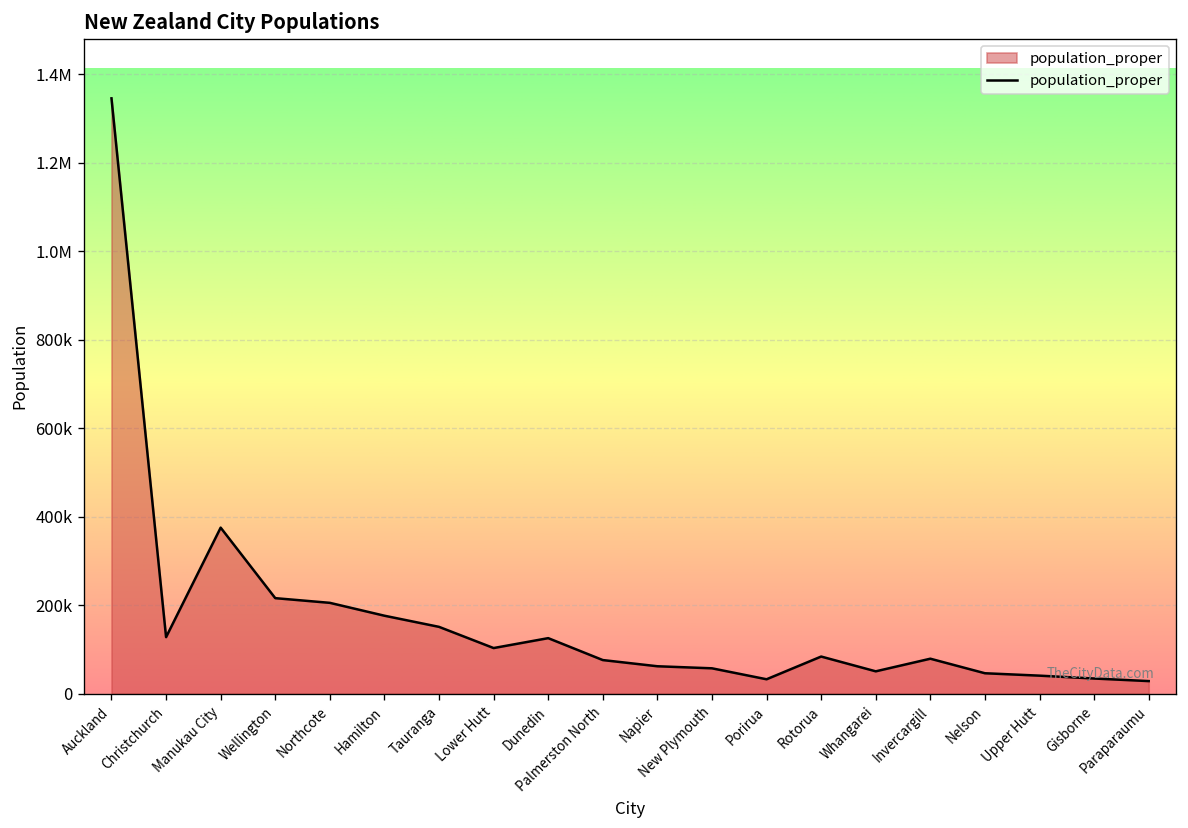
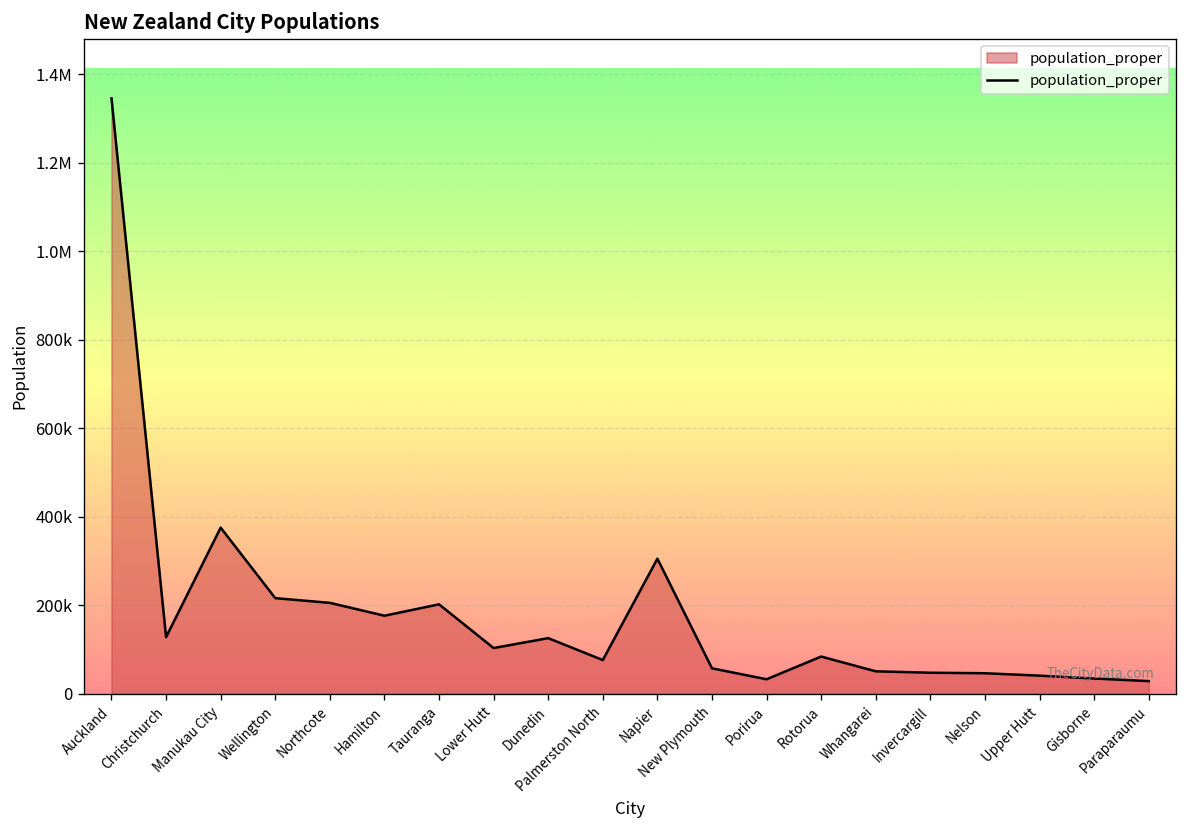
  {
    "Auckland": 1350000,
    "Christchurch": 130000,
    "Manukau City": 380000,
    "Wellington": 220000,
    "Northcote": 210000,
    "Hamilton": 180000,
-   "Tauranga": 150000,
+   "Tauranga": 200000,
    "Lower Hutt": 100000,
    "Dunedin": 130000,
    "Palmerston North": 80000,
-   "Napier": 60000,
+   "Napier": 310000,
    "New Plymouth": 60000,
    "Porirua": 30000,
    "Rotorua": 80000,
    "Whangarei": 50000,
-   "Invercargill": 80000,
+   "Invercargill": 50000,
    "Nelson": 50000,
    "Upper Hutt": 40000,
    "Gisborne": 30000,
    "Paraparaumu": 30000
  }
